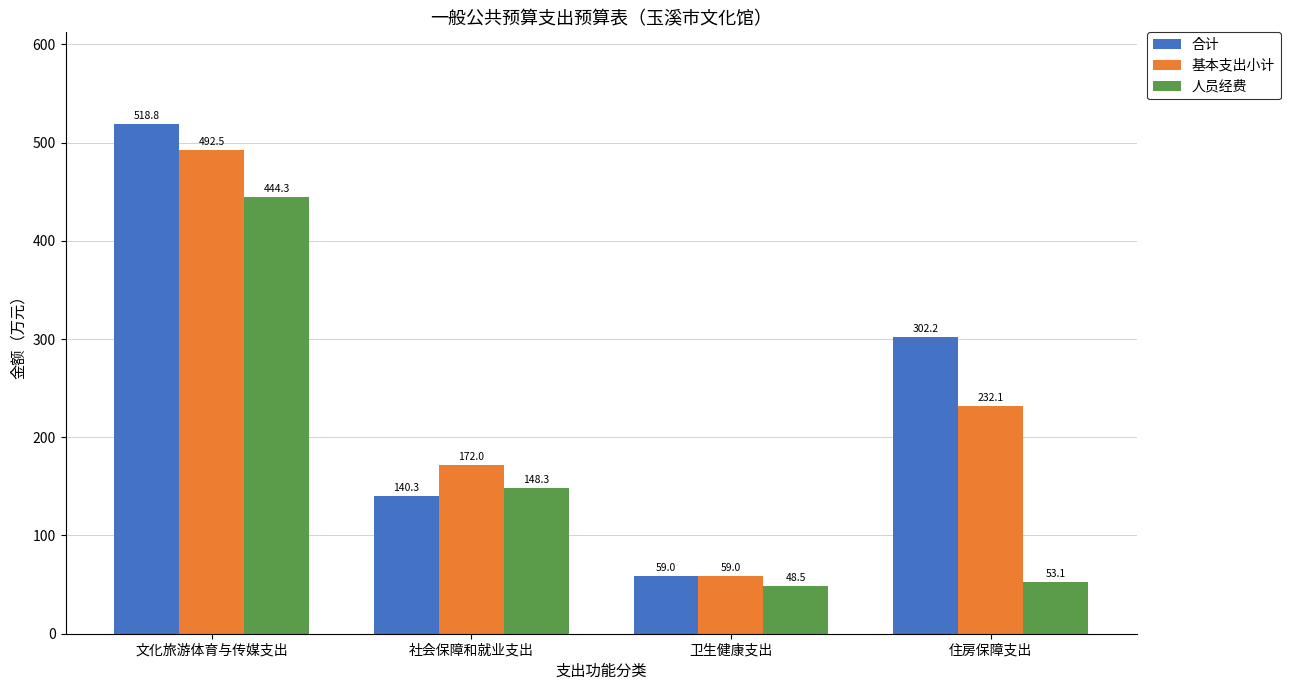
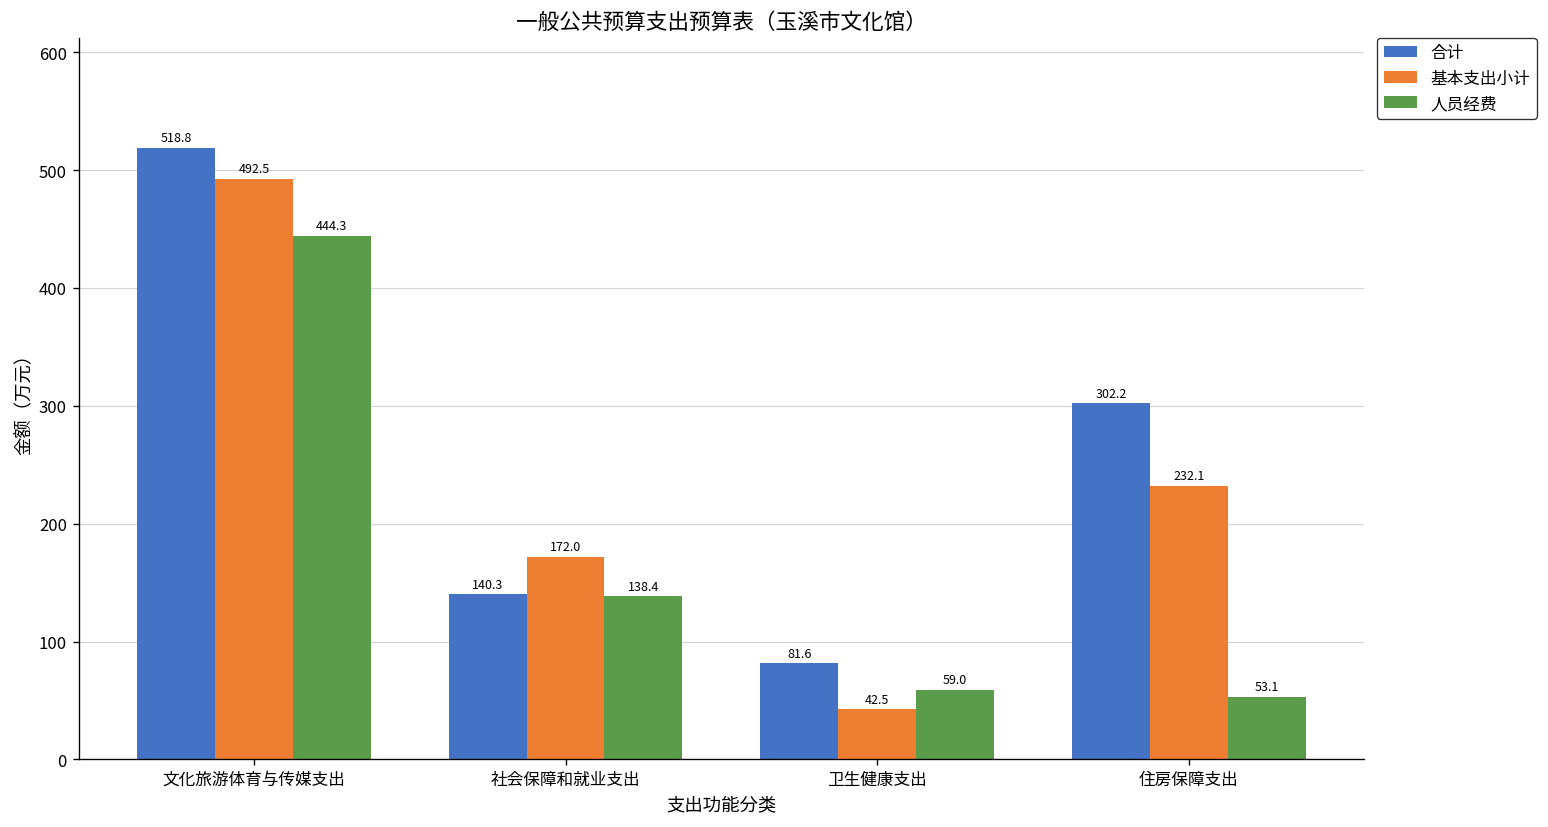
  {
    "合计": {
      "文化旅游体育与传媒支出": 518.8,
      "社会保障和就业支出": 140.3,
-     "卫生健康支出": 59.0,
+     "卫生健康支出": 81.6,
      "住房保障支出": 302.2
    },
    "基本支出小计": {
      "文化旅游体育与传媒支出": 492.5,
      "社会保障和就业支出": 172.0,
-     "卫生健康支出": 59.0,
+     "卫生健康支出": 42.5,
      "住房保障支出": 232.1
    },
    "人员经费": {
      "文化旅游体育与传媒支出": 444.3,
-     "社会保障和就业支出": 148.3,
-     "卫生健康支出": 48.5,
+     "社会保障和就业支出": 138.4,
+     "卫生健康支出": 59.0,
      "住房保障支出": 53.1
    }
  }
